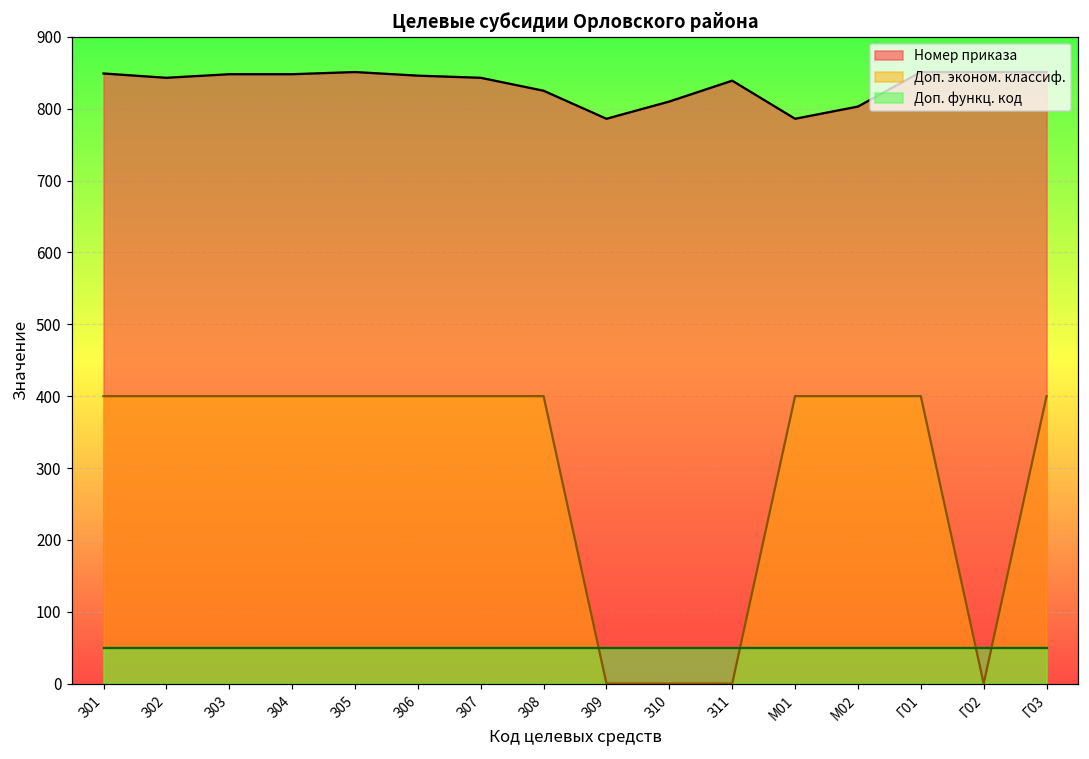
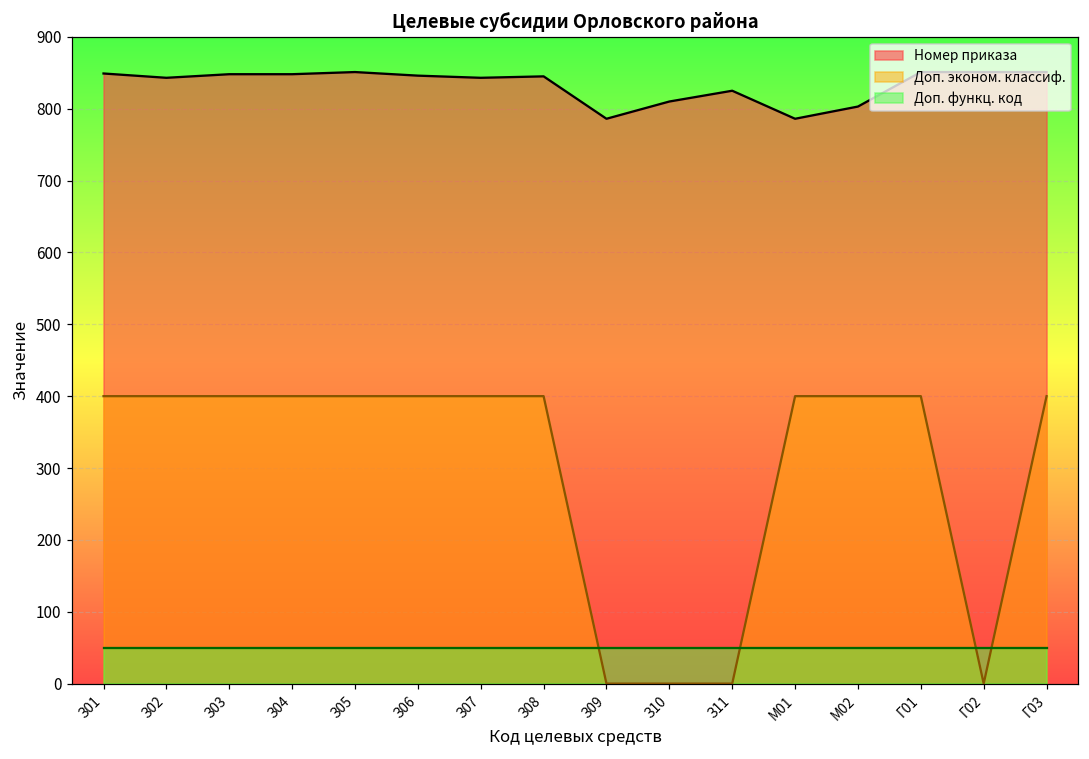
  {
    "Номер приказа": {
      "З01": 850,
      "З02": 840,
      "З03": 850,
      "З04": 850,
      "З05": 850,
      "З06": 850,
      "З07": 840,
-     "З08": 830,
+     "З08": 850,
      "З09": 790,
      "З10": 810,
-     "З11": 840,
+     "З11": 830,
      "М01": 790,
      "М02": 800
    },
    "Доп. эконом. классиф.": {
      "З01": 400,
      "З02": 400,
      "З03": 400,
      "З04": 400,
      "З05": 400,
      "З06": 400,
      "З07": 400,
      "З08": 400,
      "З09": 0,
      "З10": 0,
      "З11": 0,
      "М01": 400,
      "М02": 400,
      "Г01": 400,
      "Г02": 0,
      "Г03": 400
    },
    "Доп. функц. код": {
      "З01": 50,
      "З02": 50,
      "З03": 50,
      "З04": 50,
      "З05": 50,
      "З06": 50,
      "З07": 50,
      "З08": 50,
      "З09": 50,
      "З10": 50,
      "З11": 50,
      "М01": 50,
      "М02": 50,
      "Г01": 50,
      "Г02": 50,
      "Г03": 50
    }
  }
